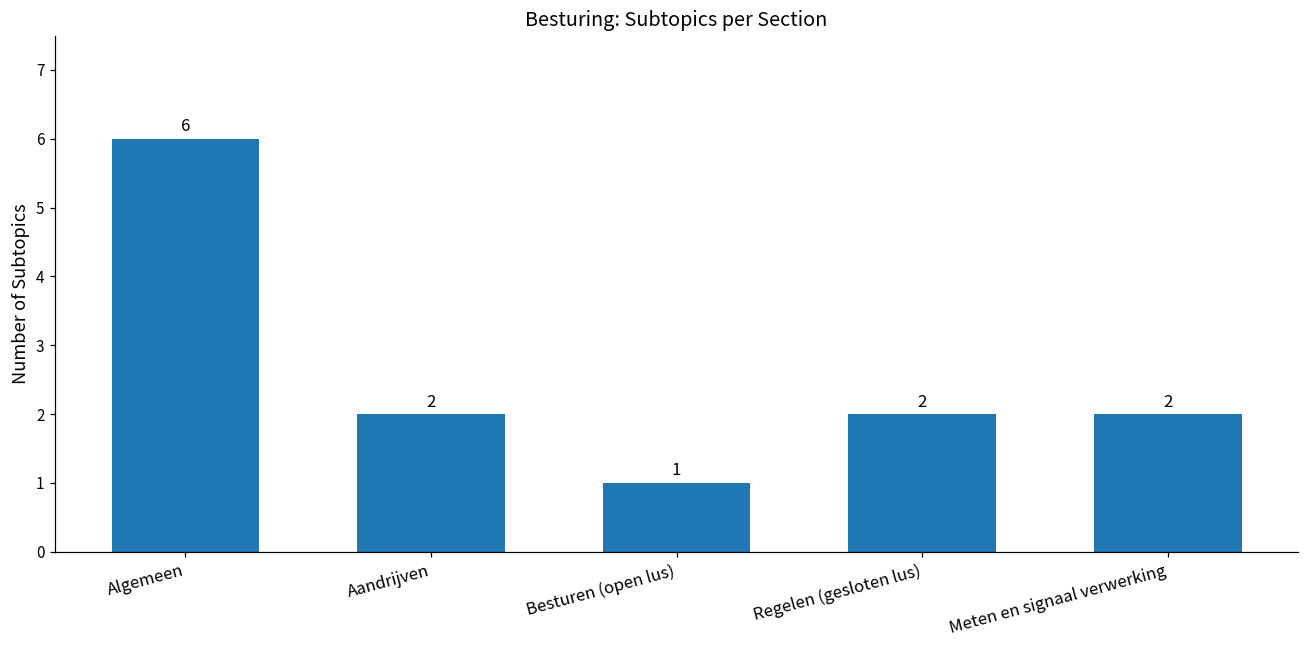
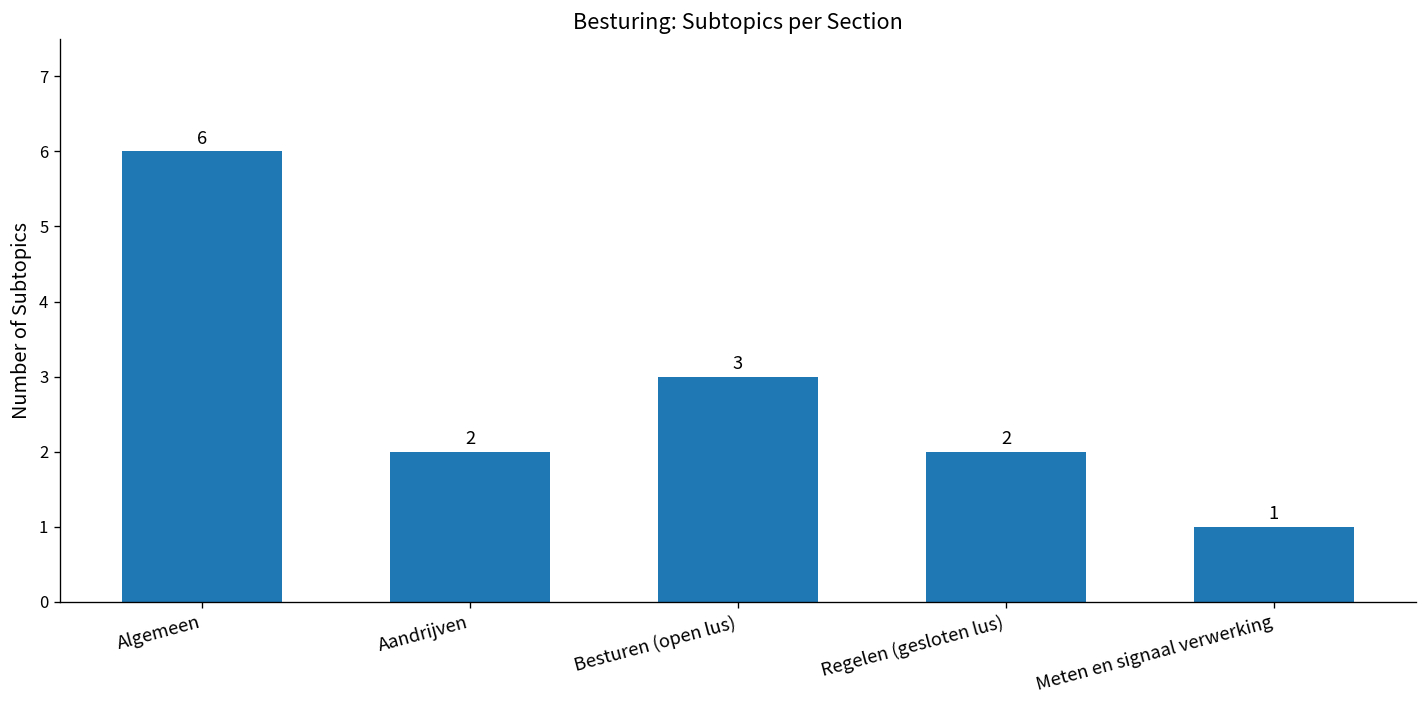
  {
    "Algemeen": 6,
    "Aandrijven": 2,
-   "Besturen (open lus)": 1,
+   "Besturen (open lus)": 3,
    "Regelen (gesloten lus)": 2,
-   "Meten en signaal verwerking": 2
+   "Meten en signaal verwerking": 1
  }
